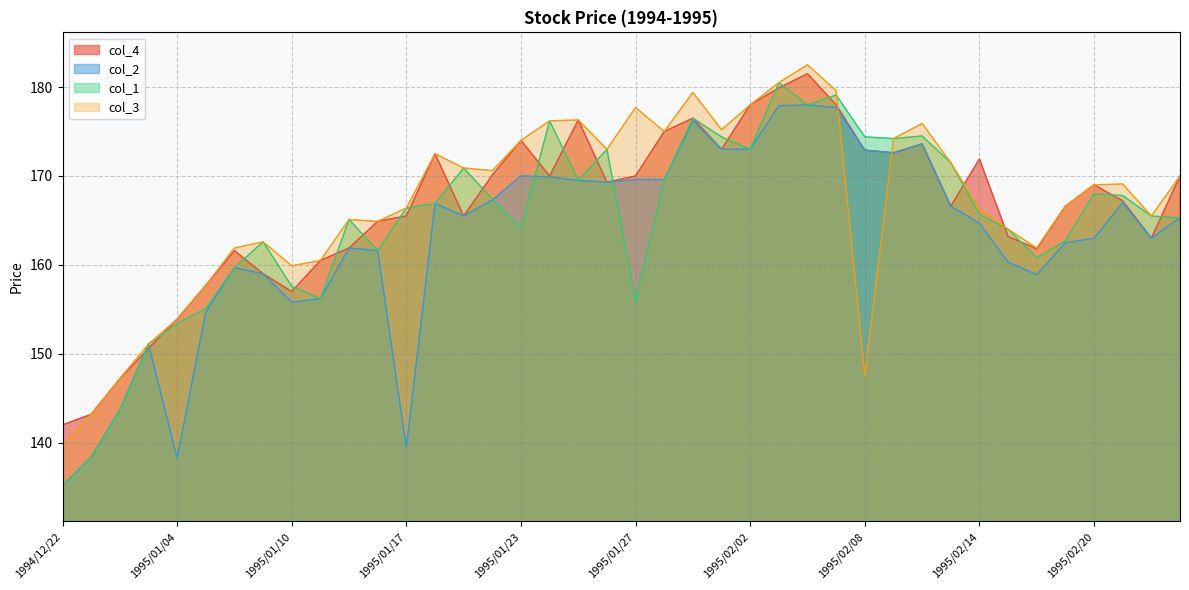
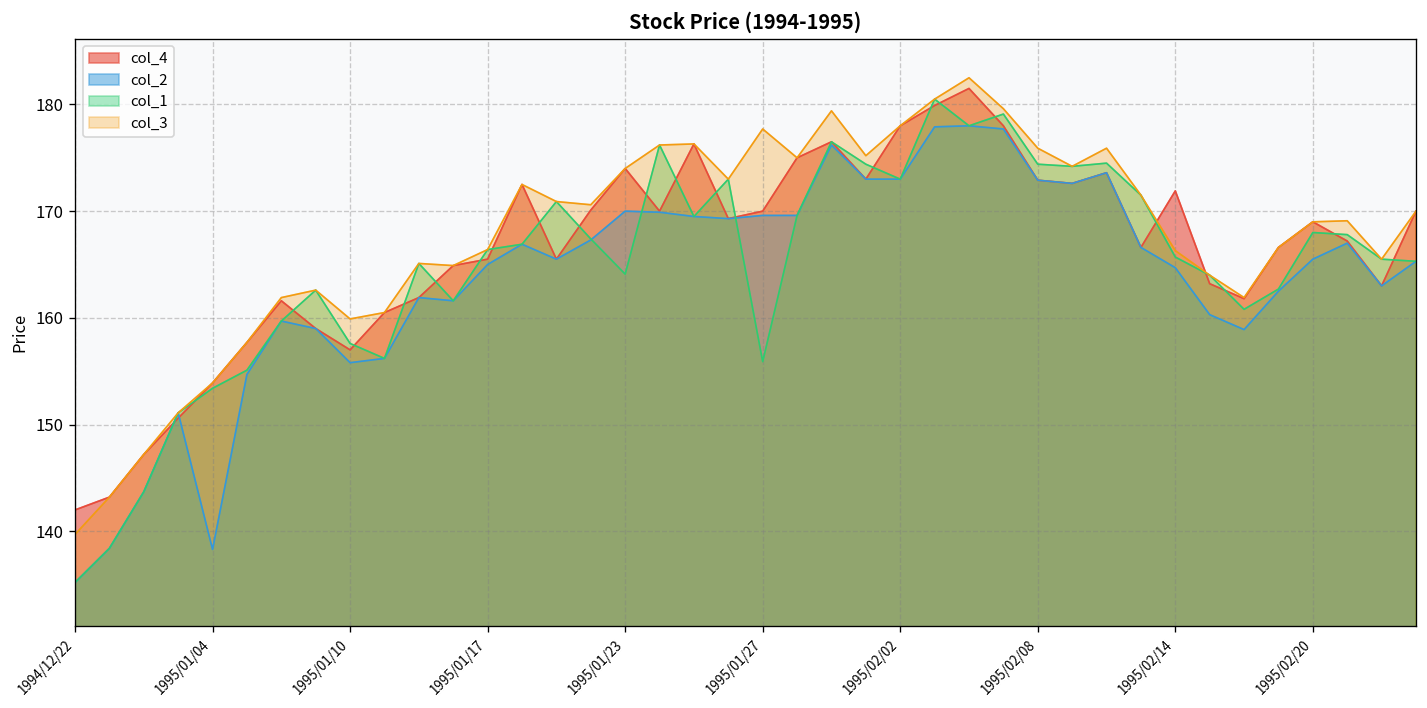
  {
    "col_4": {
      "1994/12/22": 142,
      "1995/01/10": 157,
      "1995/01/17": 166,
      "1995/01/27": 170,
      "1995/02/14": 172
    },
    "col_2": {
      "1995/01/04": 138,
      "1995/01/10": 156,
-     "1995/01/17": 139,
+     "1995/01/17": 165,
      "1995/01/23": 170,
      "1995/01/27": 170,
      "1995/02/14": 165,
-     "1995/02/20": 163
+     "1995/02/20": 166
    },
    "col_1": {
      "1995/01/04": 153,
      "1995/01/10": 158,
      "1995/01/23": 164,
      "1995/01/27": 156,
      "1995/02/08": 174,
      "1995/02/14": 166,
      "1995/02/20": 168
    },
    "col_3": {
      "1994/12/22": 140,
      "1995/01/10": 160,
      "1995/01/27": 178,
-     "1995/02/08": 148,
+     "1995/02/08": 176,
      "1995/02/14": 166
    }
  }
